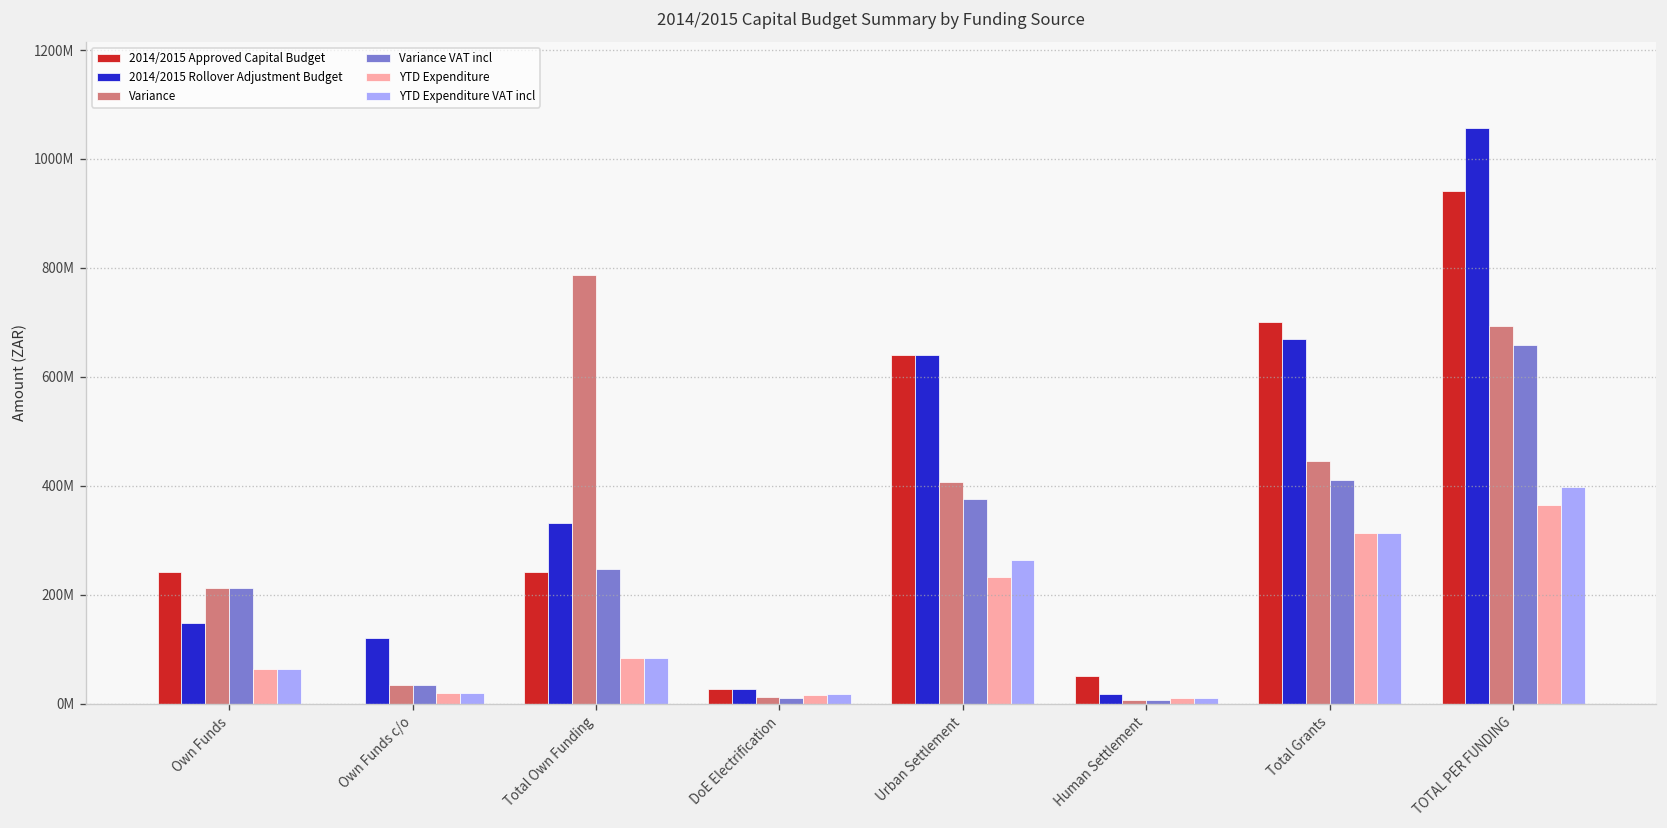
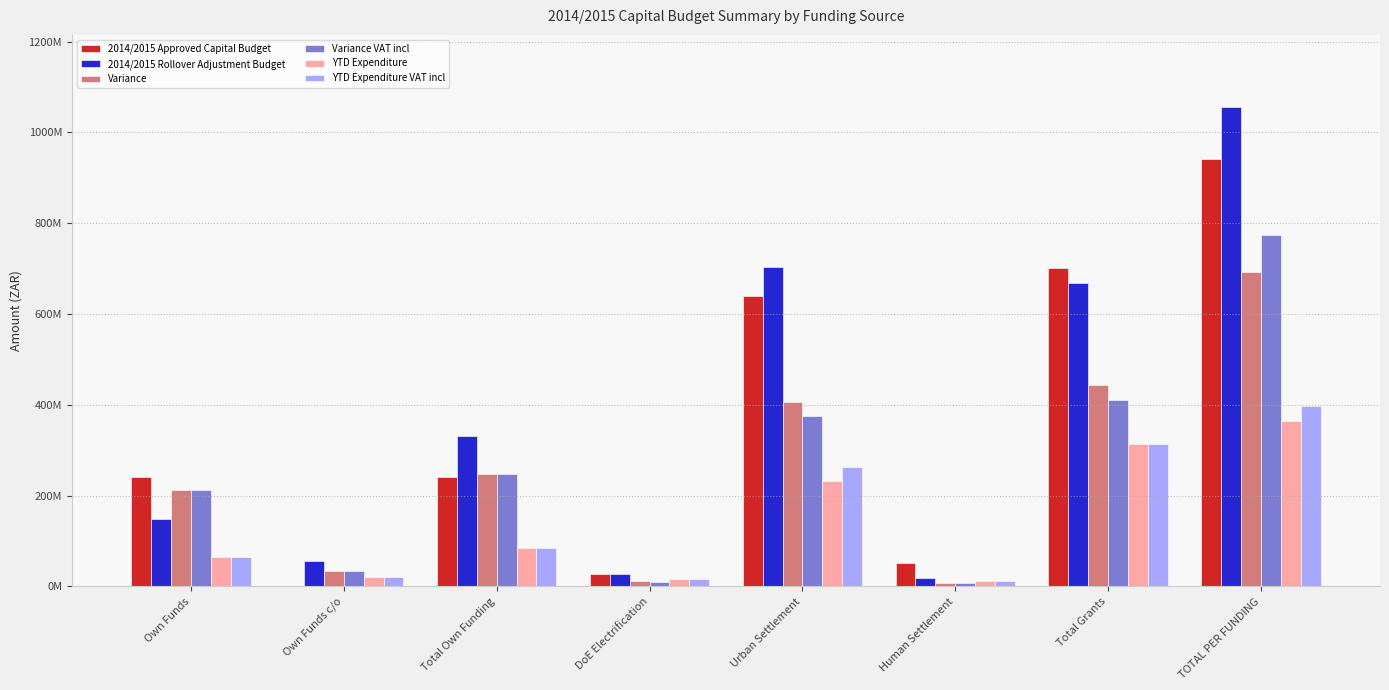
  {
    "2014/2015 Approved Capital Budget": {
      "Own Funds": 240000000,
      "Own Funds c/o": 0,
      "Total Own Funding": 240000000,
      "DoE Electrification": 30000000,
      "Urban Settlement": 640000000,
      "Human Settlement": 50000000,
      "Total Grants": 700000000,
      "TOTAL PER FUNDING": 940000000
    },
    "2014/2015 Rollover Adjustment Budget": {
      "Own Funds": 150000000,
-     "Own Funds c/o": 120000000,
+     "Own Funds c/o": 60000000,
      "Total Own Funding": 330000000,
      "DoE Electrification": 30000000,
-     "Urban Settlement": 640000000,
+     "Urban Settlement": 700000000,
      "Human Settlement": 20000000,
      "Total Grants": 670000000,
      "TOTAL PER FUNDING": 1060000000
    },
    "Variance": {
      "Own Funds": 210000000,
      "Own Funds c/o": 30000000,
-     "Total Own Funding": 790000000,
+     "Total Own Funding": 250000000,
      "DoE Electrification": 10000000,
      "Urban Settlement": 410000000,
      "Human Settlement": 10000000,
      "Total Grants": 440000000,
      "TOTAL PER FUNDING": 690000000
    },
    "Variance VAT incl": {
      "Own Funds": 210000000,
      "Own Funds c/o": 30000000,
      "Total Own Funding": 250000000,
      "DoE Electrification": 10000000,
      "Urban Settlement": 380000000,
      "Human Settlement": 10000000,
      "Total Grants": 410000000,
-     "TOTAL PER FUNDING": 660000000
+     "TOTAL PER FUNDING": 770000000
    },
    "YTD Expenditure": {
      "Own Funds": 60000000,
      "Own Funds c/o": 20000000,
      "Total Own Funding": 80000000,
      "DoE Electrification": 20000000,
      "Urban Settlement": 230000000,
      "Human Settlement": 10000000,
      "Total Grants": 310000000,
      "TOTAL PER FUNDING": 360000000
    },
    "YTD Expenditure VAT incl": {
      "Own Funds": 60000000,
      "Own Funds c/o": 20000000,
      "Total Own Funding": 80000000,
      "DoE Electrification": 20000000,
      "Urban Settlement": 260000000,
      "Human Settlement": 10000000,
      "Total Grants": 310000000,
      "TOTAL PER FUNDING": 400000000
    }
  }
